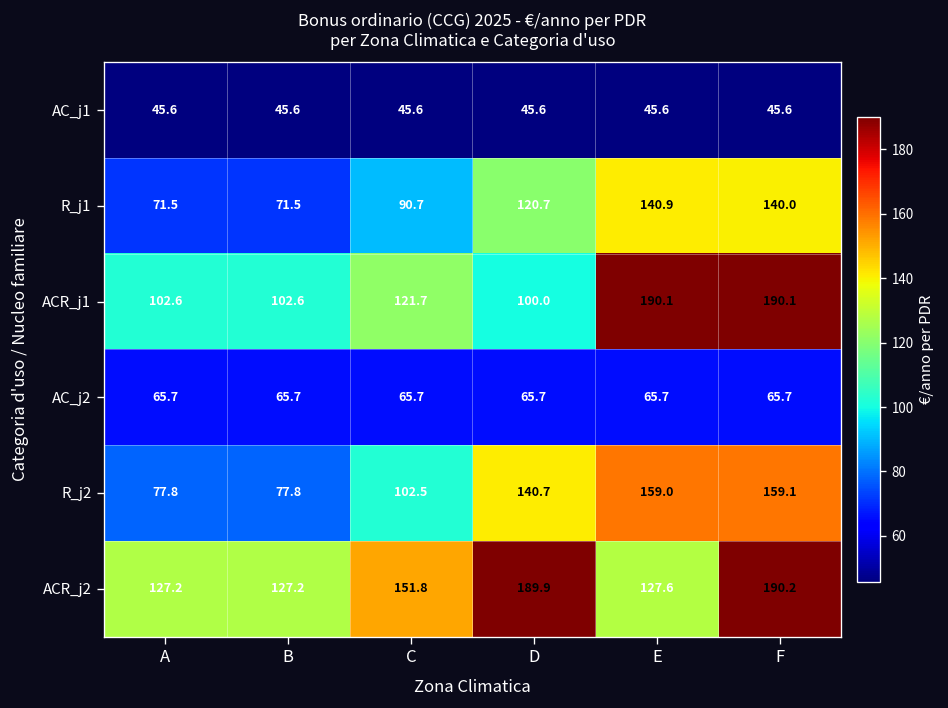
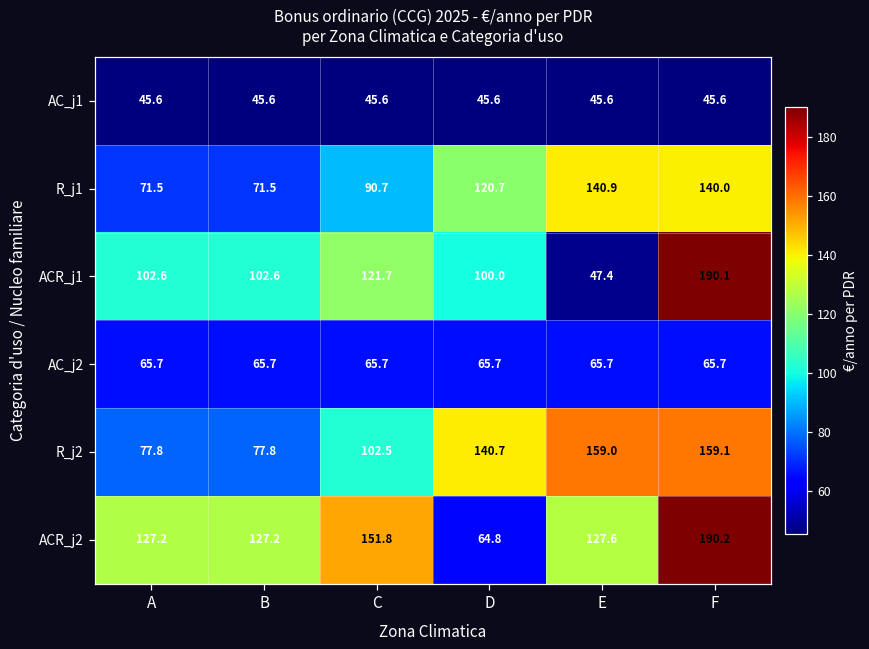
  {
    "AC_j1": {
      "A": 45.6,
      "B": 45.6,
      "C": 45.6,
      "D": 45.6,
      "E": 45.6,
      "F": 45.6
    },
    "R_j1": {
      "A": 71.5,
      "B": 71.5,
      "C": 90.7,
      "D": 120.7,
      "E": 140.9,
      "F": 140.0
    },
    "ACR_j1": {
      "A": 102.6,
      "B": 102.6,
      "C": 121.7,
      "D": 100.0,
-     "E": 190.1,
+     "E": 47.4,
      "F": 190.1
    },
    "AC_j2": {
      "A": 65.7,
      "B": 65.7,
      "C": 65.7,
      "D": 65.7,
      "E": 65.7,
      "F": 65.7
    },
    "R_j2": {
      "A": 77.8,
      "B": 77.8,
      "C": 102.5,
      "D": 140.7,
      "E": 159.0,
      "F": 159.1
    },
    "ACR_j2": {
      "A": 127.2,
      "B": 127.2,
      "C": 151.8,
-     "D": 189.9,
+     "D": 64.8,
      "E": 127.6,
      "F": 190.2
    }
  }
